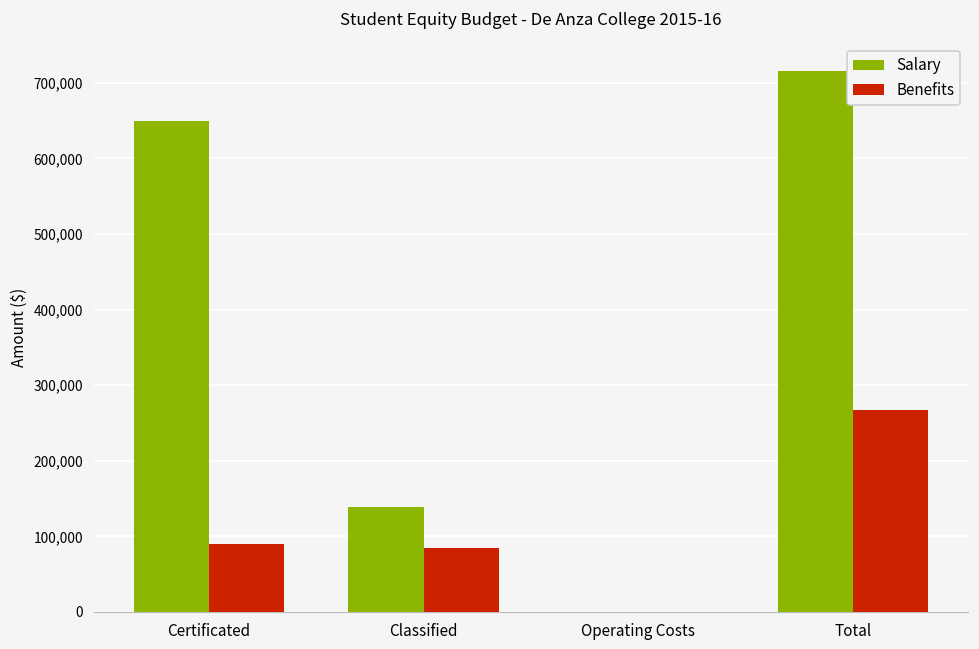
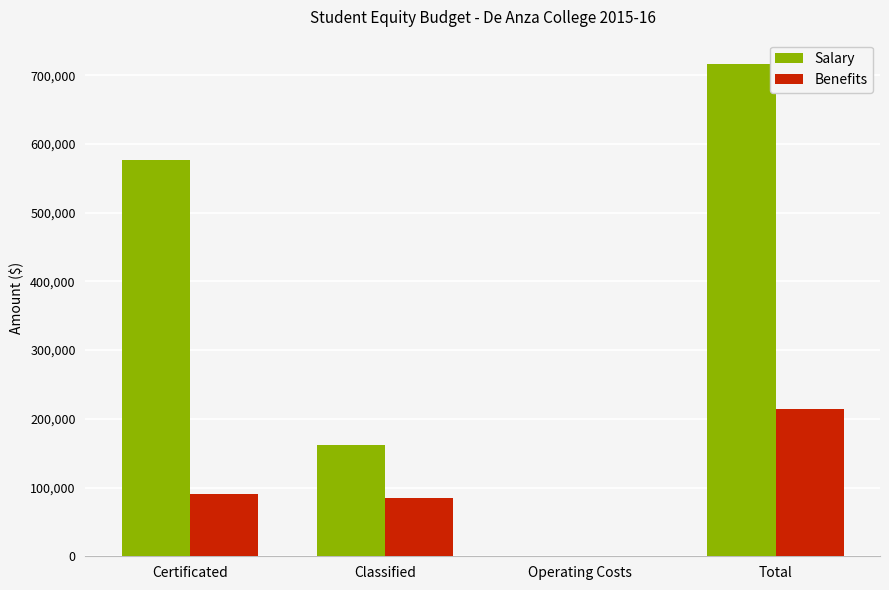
  {
    "Salary": {
-     "Certificated": "650,000",
-     "Classified": "140,000",
+     "Certificated": "580,000",
+     "Classified": "160,000",
      "Operating Costs": "0",
      "Total": "720,000"
    },
    "Benefits": {
      "Certificated": "90,000",
      "Classified": "80,000",
      "Operating Costs": "0",
-     "Total": "270,000"
+     "Total": "210,000"
    }
  }
